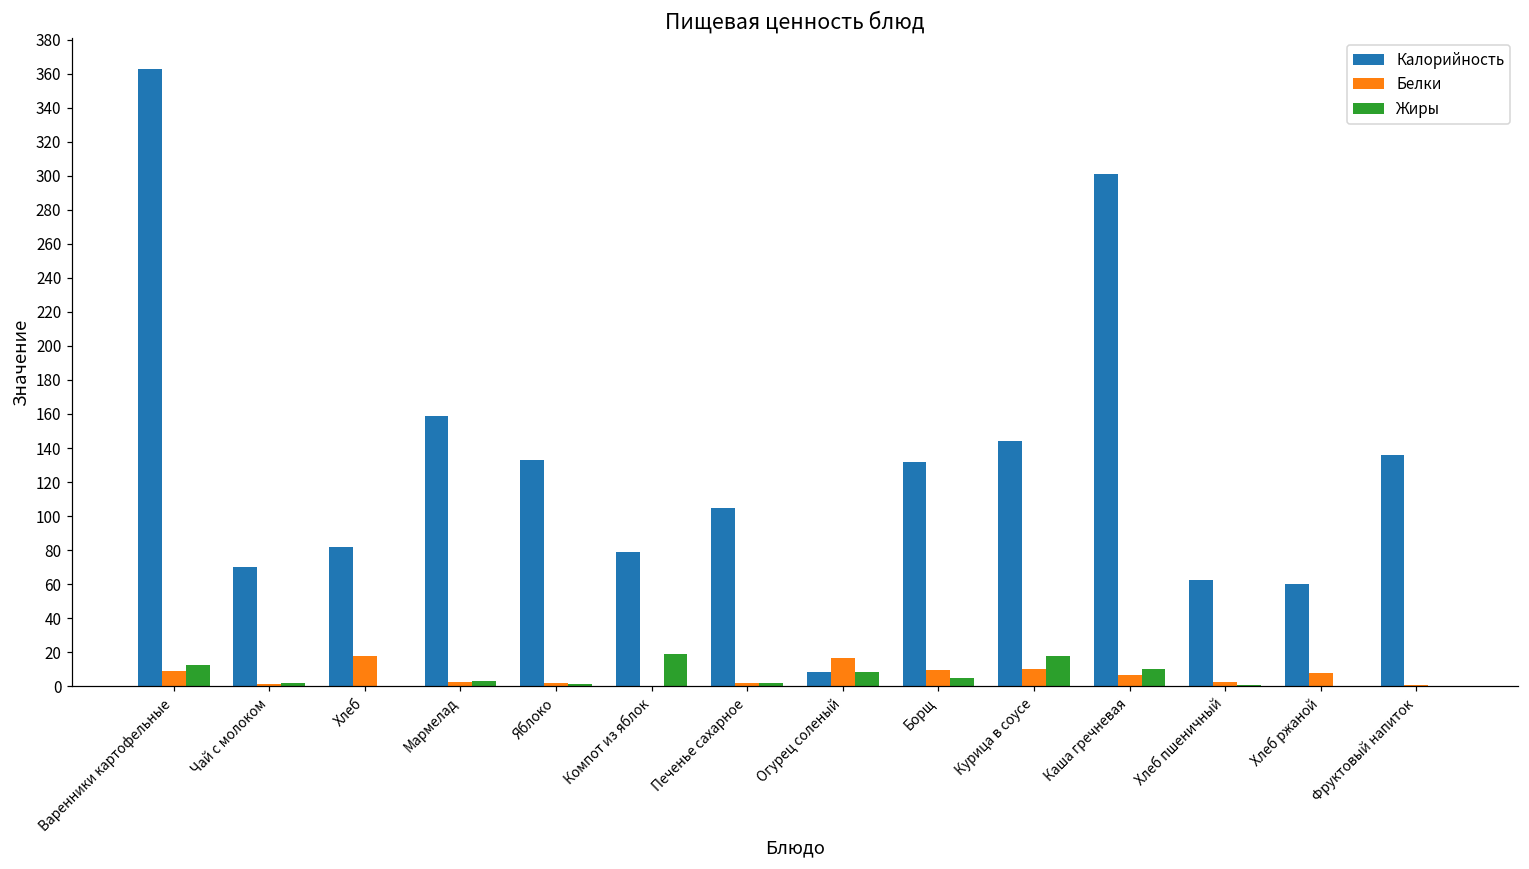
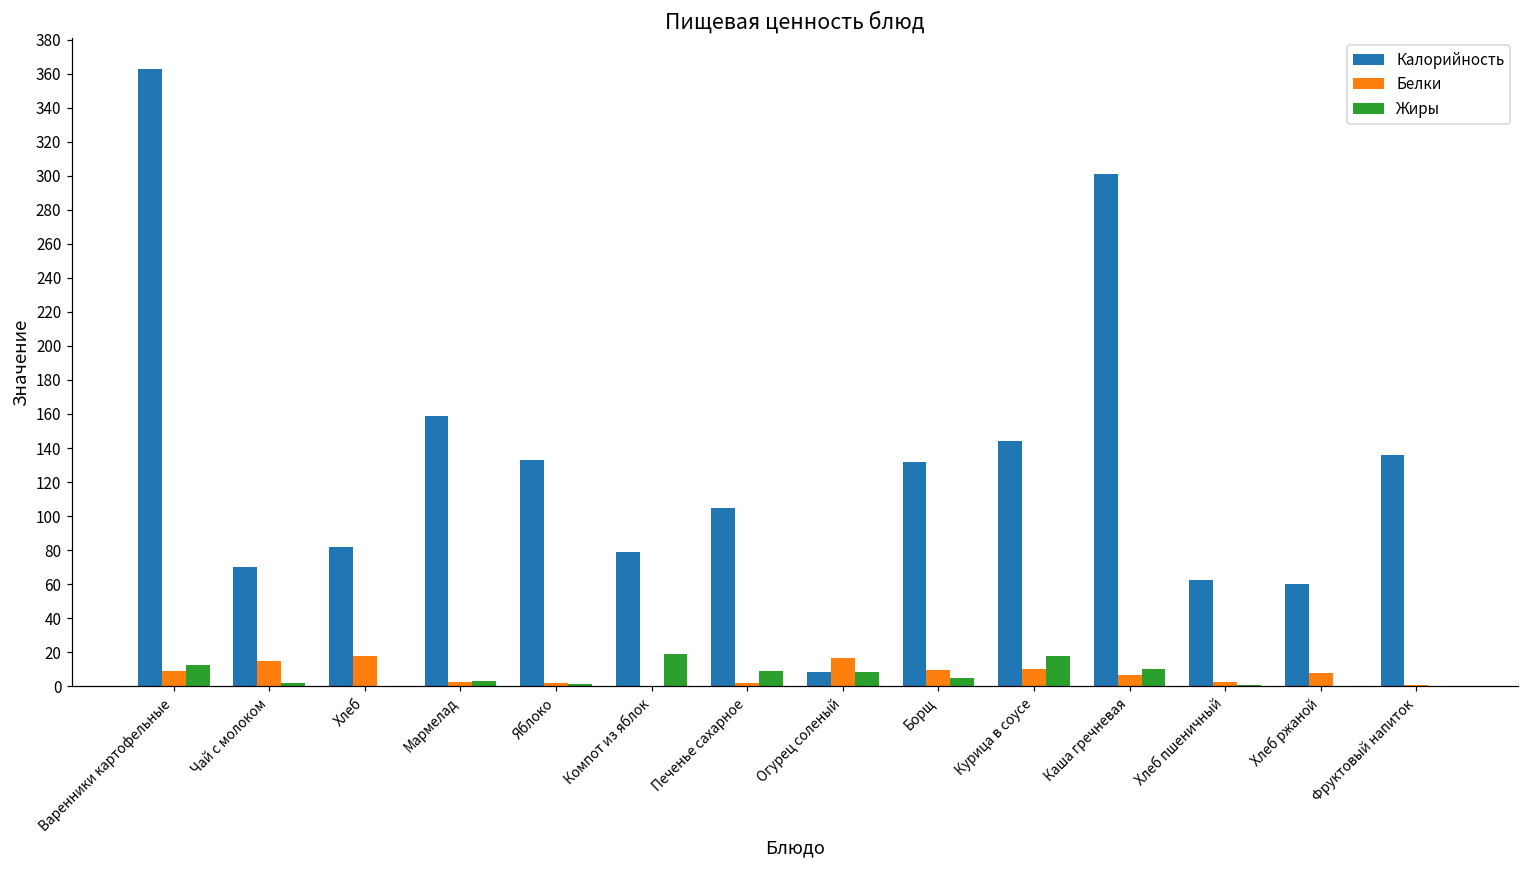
  {
    "Калорийность": {
      "Варенники картофельные": 363,
      "Чай с молоком": 70,
      "Хлеб": 82,
      "Мармелад": 159,
      "Яблоко": 133,
      "Компот из яблок": 79,
      "Печенье сахарное": 105,
      "Огурец соленый": 8,
      "Борщ": 132,
      "Курица в соусе": 144,
      "Каша гречневая": 301,
      "Хлеб пшеничный": 62,
      "Хлеб ржаной": 60,
      "Фруктовый напиток": 136
    },
    "Белки": {
      "Варенники картофельные": 9,
-     "Чай с молоком": 1,
+     "Чай с молоком": 15,
      "Хлеб": 18,
      "Мармелад": 3,
      "Яблоко": 2,
      "Печенье сахарное": 2,
      "Огурец соленый": 16,
      "Борщ": 9,
      "Курица в соусе": 10,
      "Каша гречневая": 6,
      "Хлеб пшеничный": 2,
      "Хлеб ржаной": 8
    },
    "Жиры": {
      "Варенники картофельные": 12,
      "Мармелад": 3,
      "Компот из яблок": 19,
-     "Печенье сахарное": 2,
+     "Печенье сахарное": 9,
      "Огурец соленый": 8,
      "Борщ": 5,
      "Курица в соусе": 18,
      "Каша гречневая": 10,
      "Фруктовый напиток": 0
    }
  }
